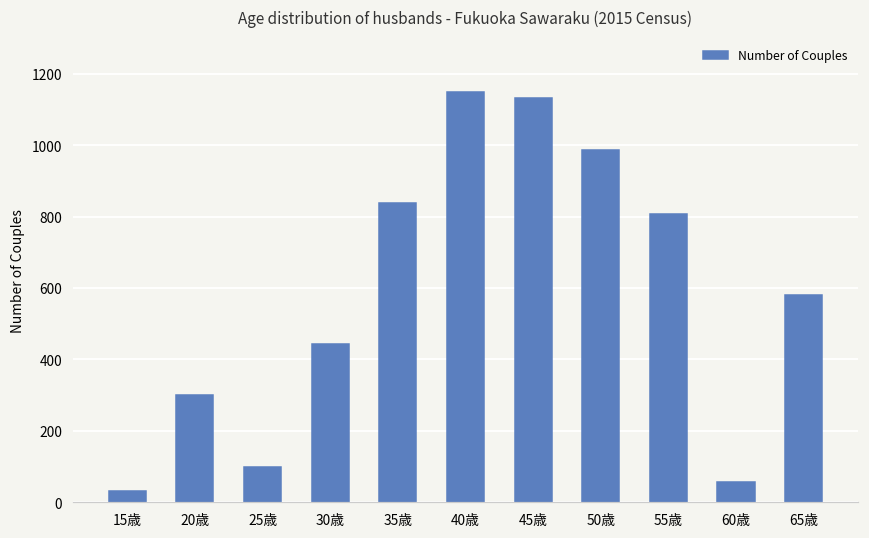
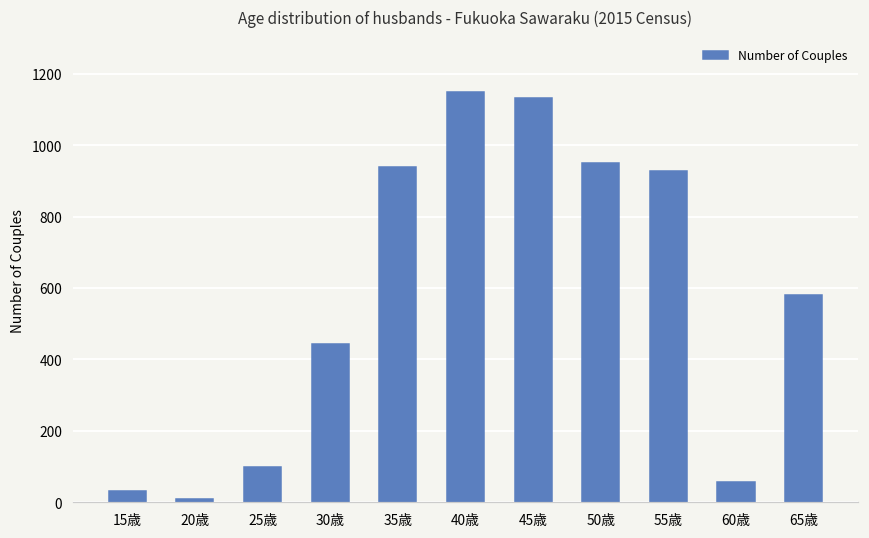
  {
    "15歳": 30,
-   "20歳": 300,
+   "20歳": 10,
    "25歳": 100,
    "30歳": 440,
-   "35歳": 840,
+   "35歳": 940,
    "40歳": 1150,
    "45歳": 1130,
-   "50歳": 990,
-   "55歳": 810,
+   "50歳": 950,
+   "55歳": 930,
    "60歳": 60,
    "65歳": 580
  }
